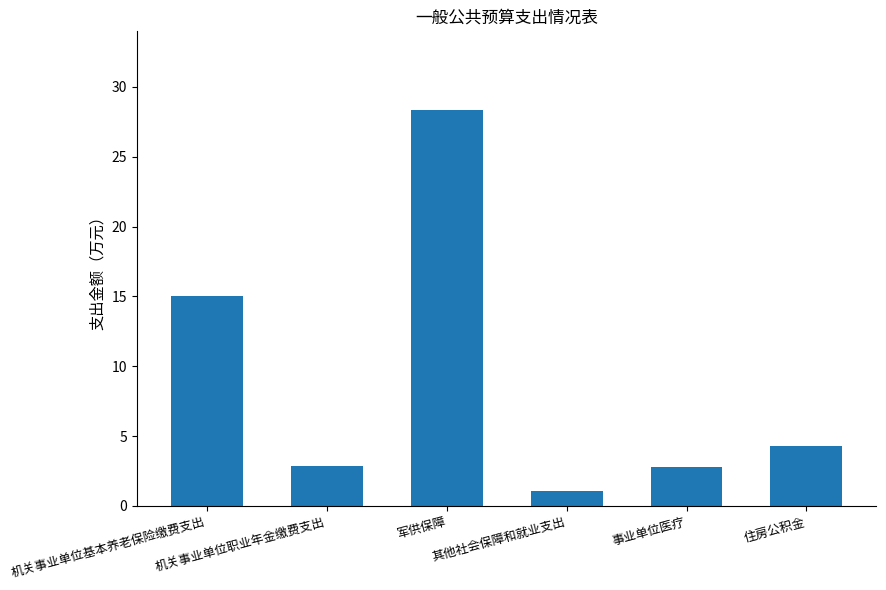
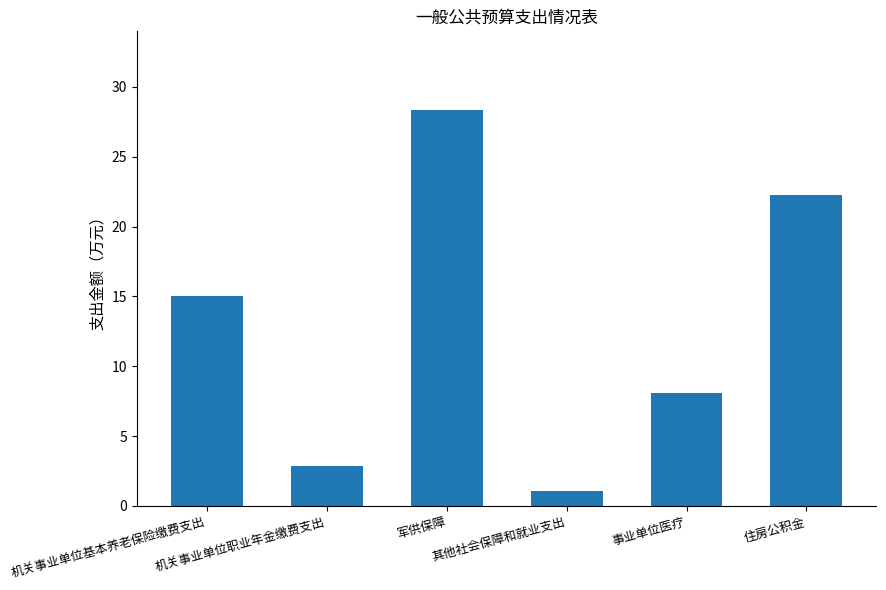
  {
    "机关事业单位基本养老保险缴费支出": 15.0,
    "机关事业单位职业年金缴费支出": 2.8,
    "军供保障": 28.3,
    "其他社会保障和就业支出": 1.0,
-   "事业单位医疗": 2.8,
-   "住房公积金": 4.3
+   "事业单位医疗": 8.1,
+   "住房公积金": 22.3
  }
